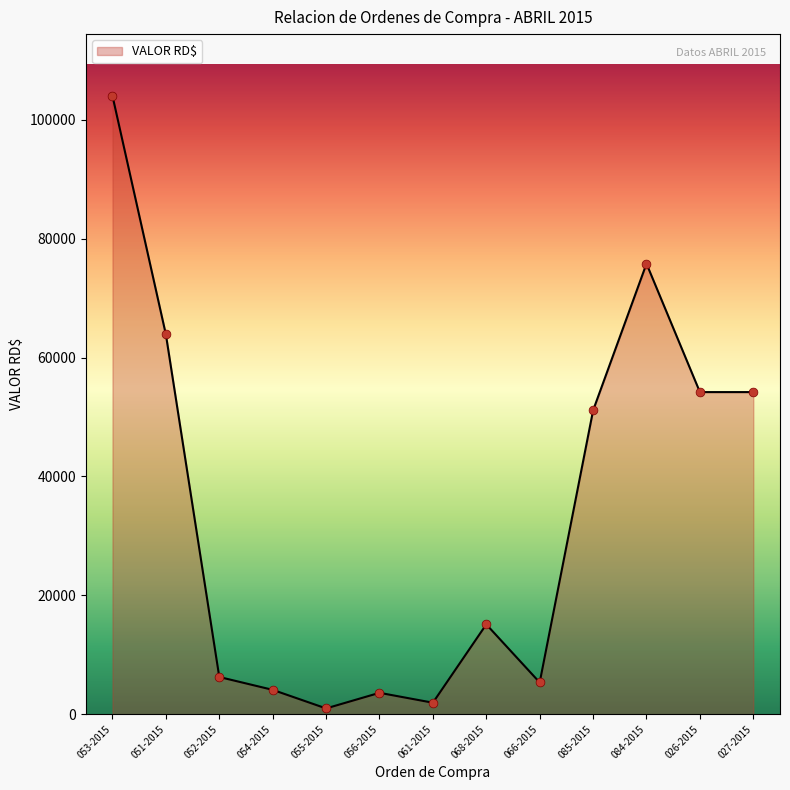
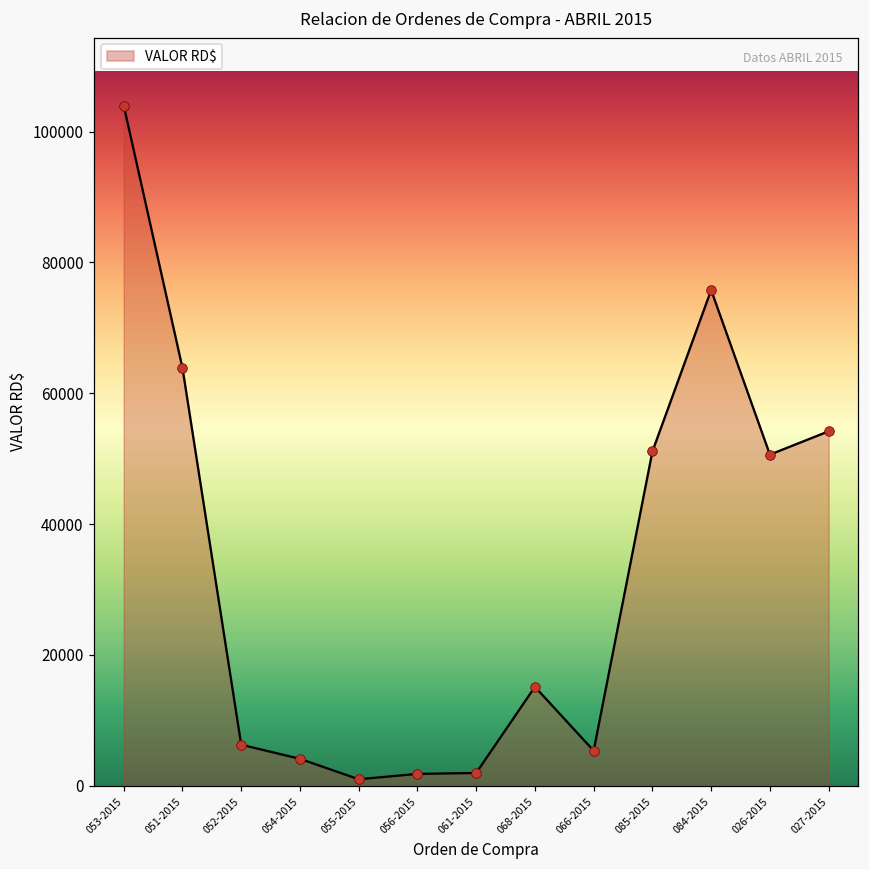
  {
    "053-2015": 104000,
    "051-2015": 64000,
    "052-2015": 6000,
    "054-2015": 4000,
    "055-2015": 1000,
-   "056-2015": 4000,
+   "056-2015": 2000,
    "061-2015": 2000,
    "068-2015": 15000,
    "066-2015": 5000,
    "085-2015": 51000,
    "084-2015": 76000,
-   "026-2015": 54000,
+   "026-2015": 51000,
    "027-2015": 54000
  }
